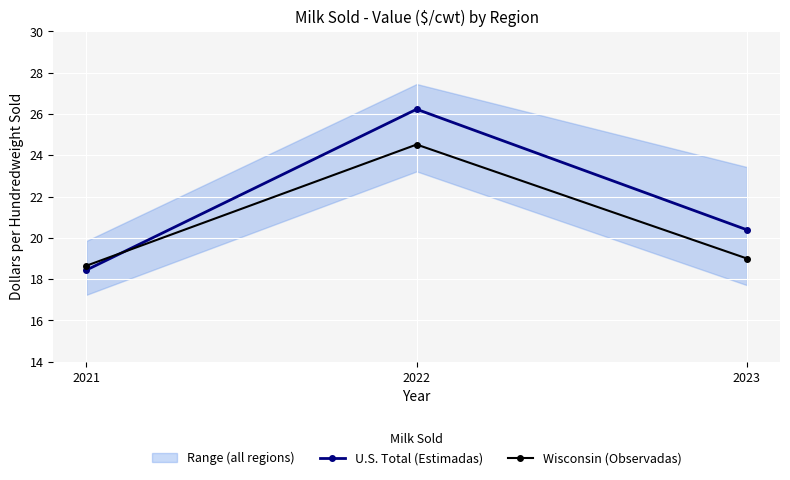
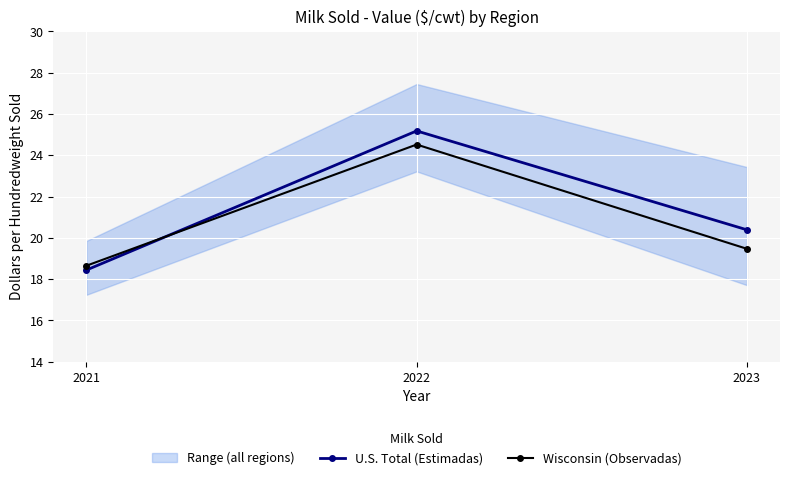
  {
    "U.S. Total (Estimadas)": {
      "2021": 18.4,
-     "2022": 26.2,
+     "2022": 25.2,
      "2023": 20.4
    },
    "Wisconsin (Observadas)": {
      "2021": 18.7,
      "2022": 24.5,
-     "2023": 19.0
+     "2023": 19.5
    }
  }
